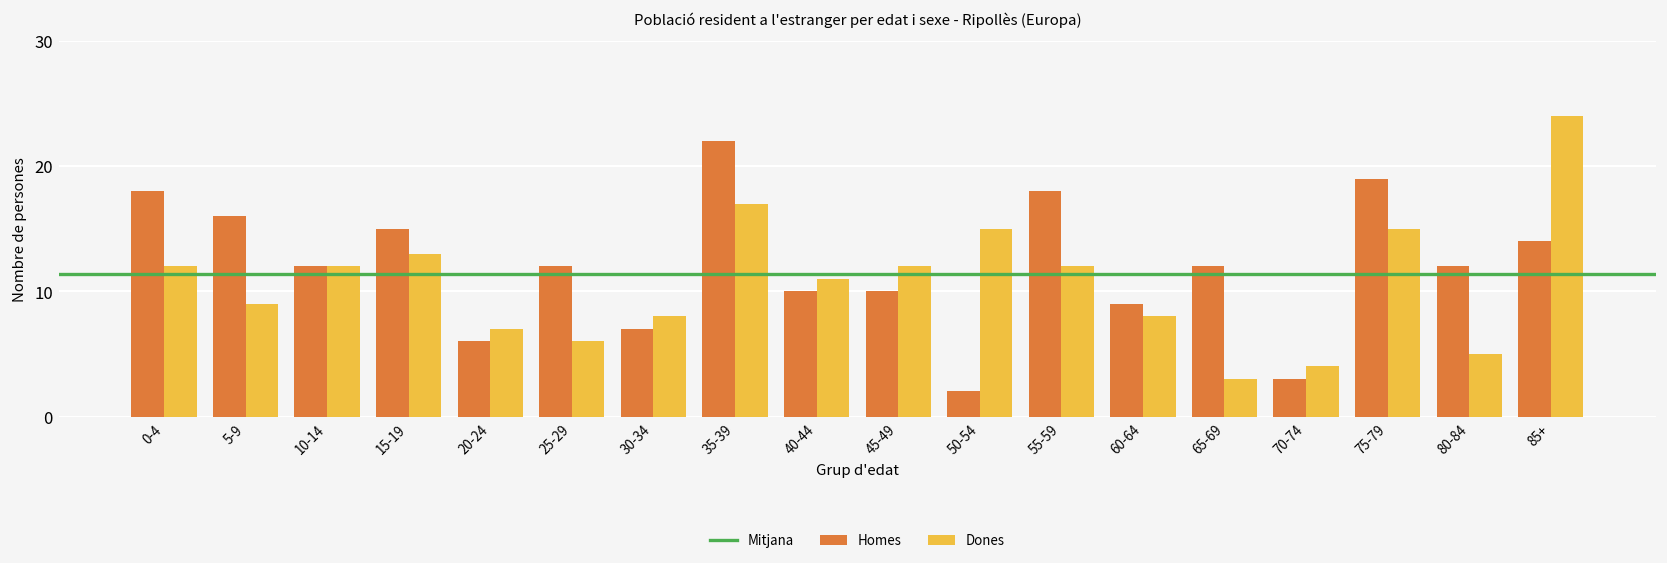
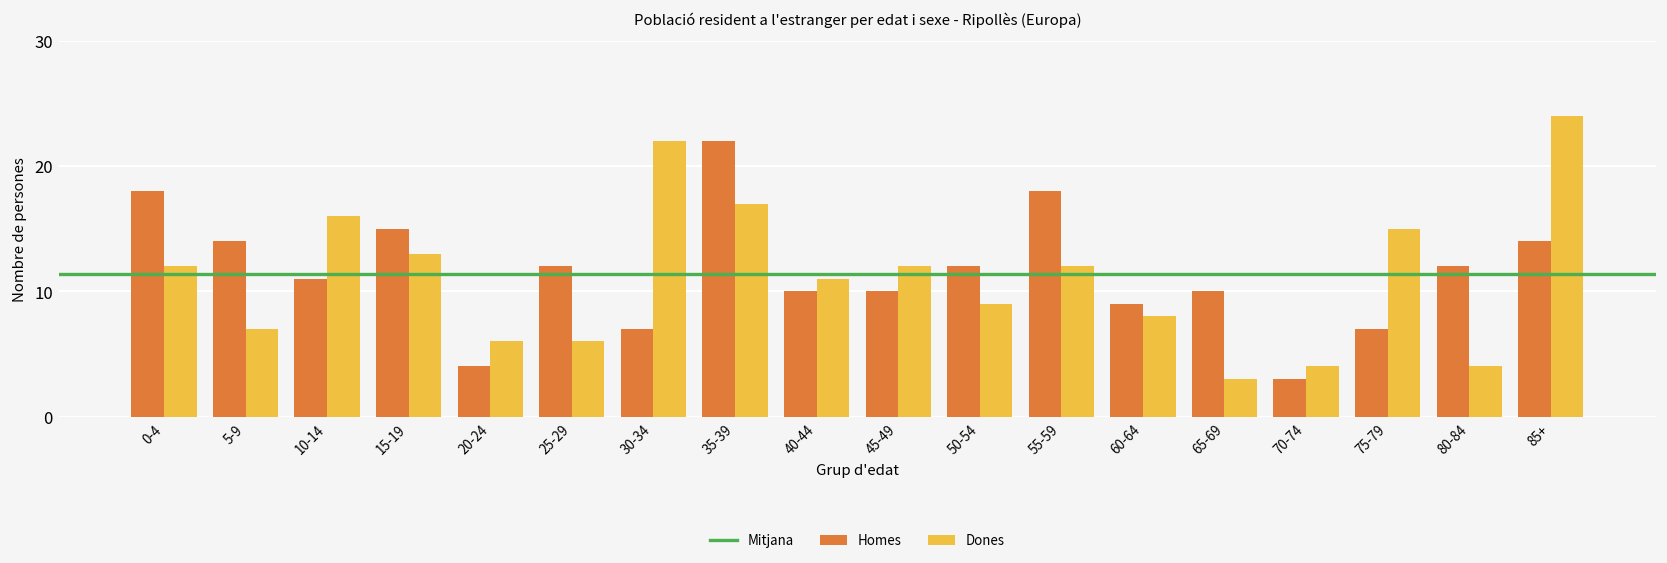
  {
    "Homes": {
      "0-4": 18,
-     "5-9": 16,
-     "10-14": 12,
+     "5-9": 14,
+     "10-14": 11,
      "15-19": 15,
-     "20-24": 6,
+     "20-24": 4,
      "25-29": 12,
      "30-34": 7,
      "35-39": 22,
      "40-44": 10,
      "45-49": 10,
-     "50-54": 2,
+     "50-54": 12,
      "55-59": 18,
      "60-64": 9,
-     "65-69": 12,
+     "65-69": 10,
      "70-74": 3,
-     "75-79": 19,
+     "75-79": 7,
      "80-84": 12,
      "85+": 14
    },
    "Dones": {
      "0-4": 12,
-     "5-9": 9,
-     "10-14": 12,
+     "5-9": 7,
+     "10-14": 16,
      "15-19": 13,
-     "20-24": 7,
+     "20-24": 6,
      "25-29": 6,
-     "30-34": 8,
+     "30-34": 22,
      "35-39": 17,
      "40-44": 11,
      "45-49": 12,
-     "50-54": 15,
+     "50-54": 9,
      "55-59": 12,
      "60-64": 8,
      "65-69": 3,
      "70-74": 4,
      "75-79": 15,
-     "80-84": 5,
+     "80-84": 4,
      "85+": 24
    }
  }
